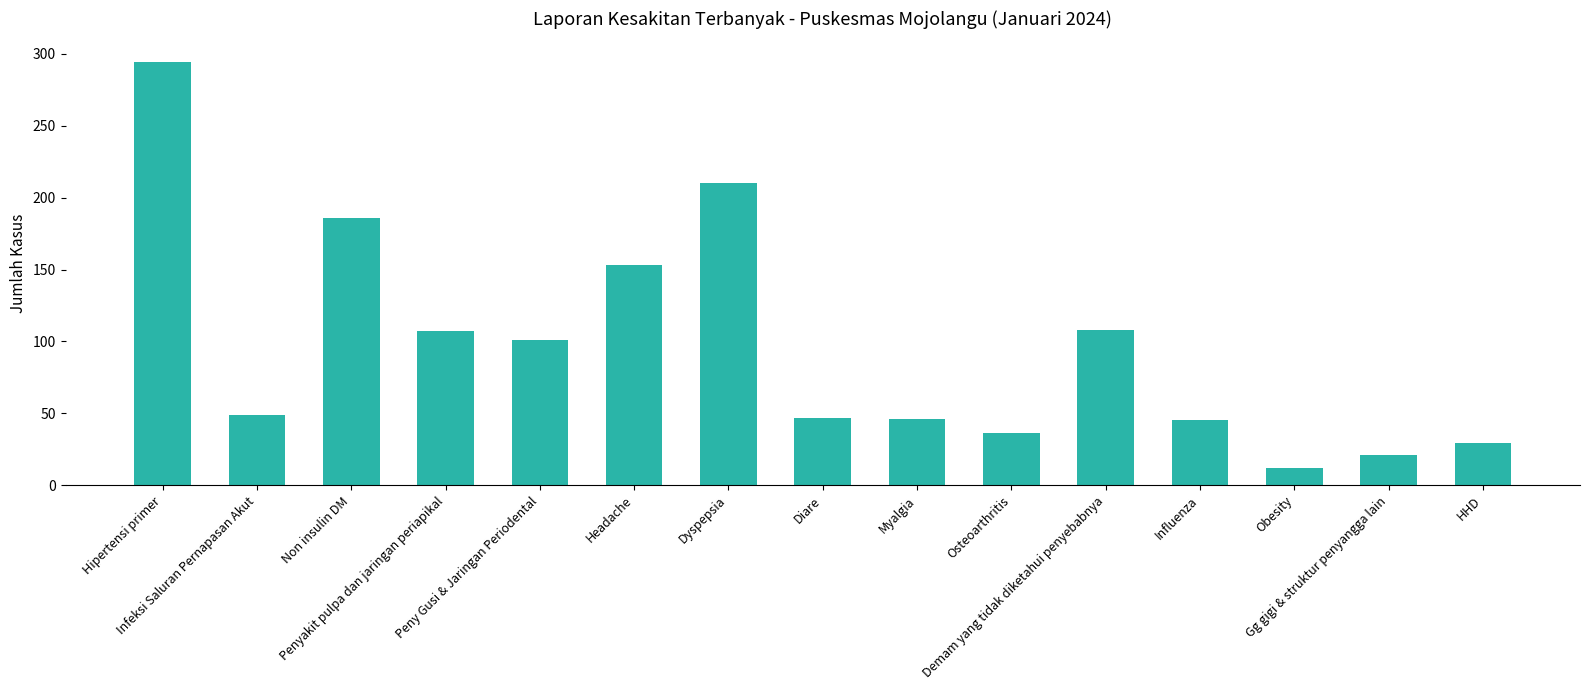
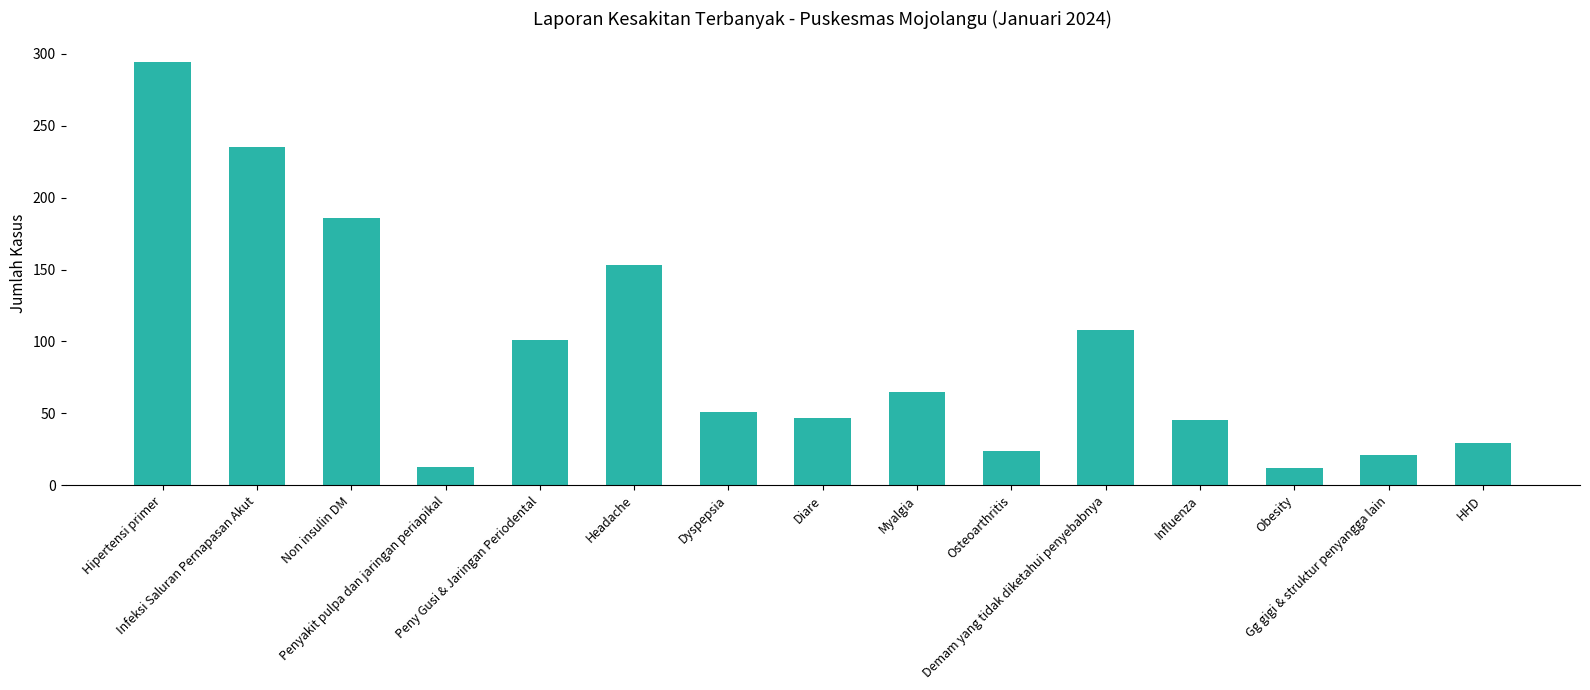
  {
    "Hipertensi primer": 294,
-   "Infeksi Saluran Pernapasan Akut": 49,
+   "Infeksi Saluran Pernapasan Akut": 235,
    "Non insulin DM": 186,
-   "Penyakit pulpa dan jaringan periapikal": 107,
+   "Penyakit pulpa dan jaringan periapikal": 13,
    "Peny Gusi & Jaringan Periodental": 101,
    "Headache": 153,
-   "Dyspepsia": 210,
+   "Dyspepsia": 51,
    "Diare": 47,
-   "Myalgia": 46,
-   "Osteoarthritis": 36,
+   "Myalgia": 65,
+   "Osteoarthritis": 24,
    "Demam yang tidak diketahui penyebabnya": 108,
    "Influenza": 45,
    "Obesity": 12,
    "Gg gigi & struktur penyangga lain": 21,
    "HHD": 29
  }
